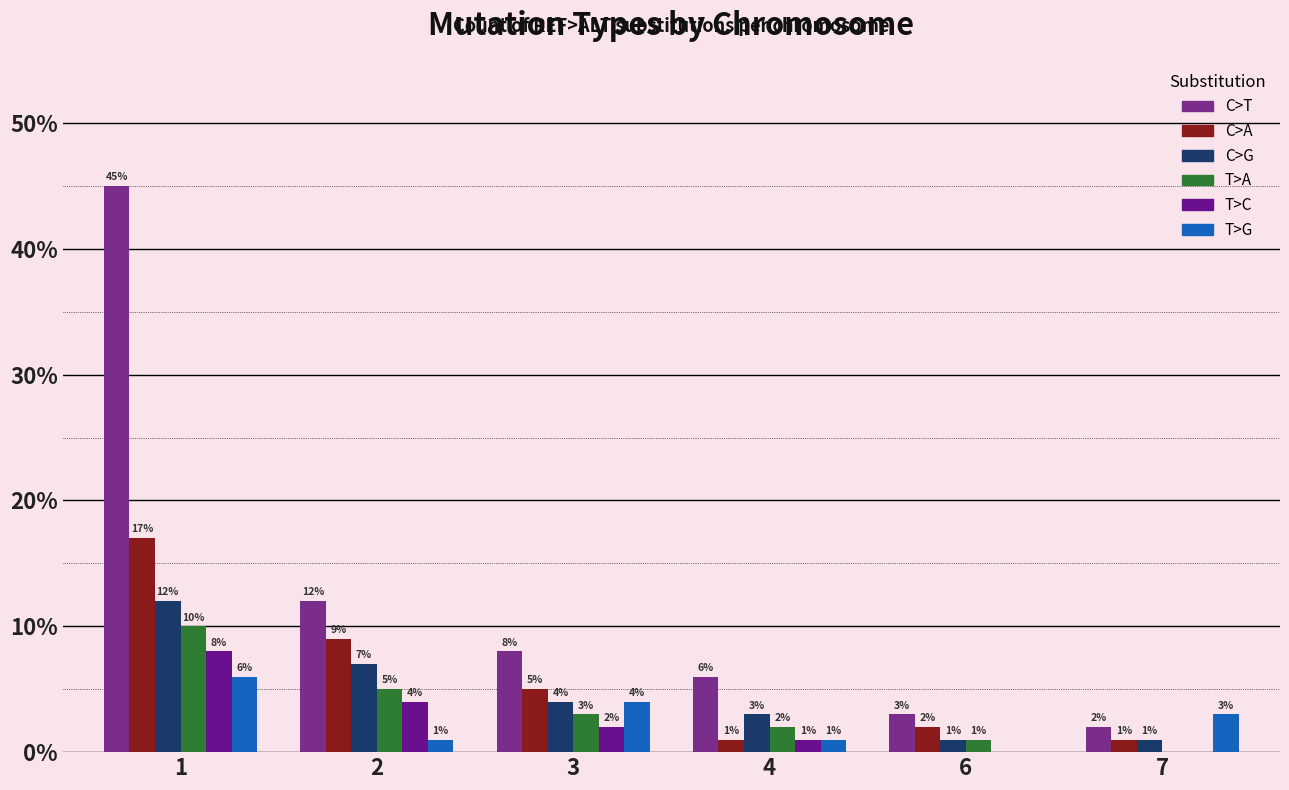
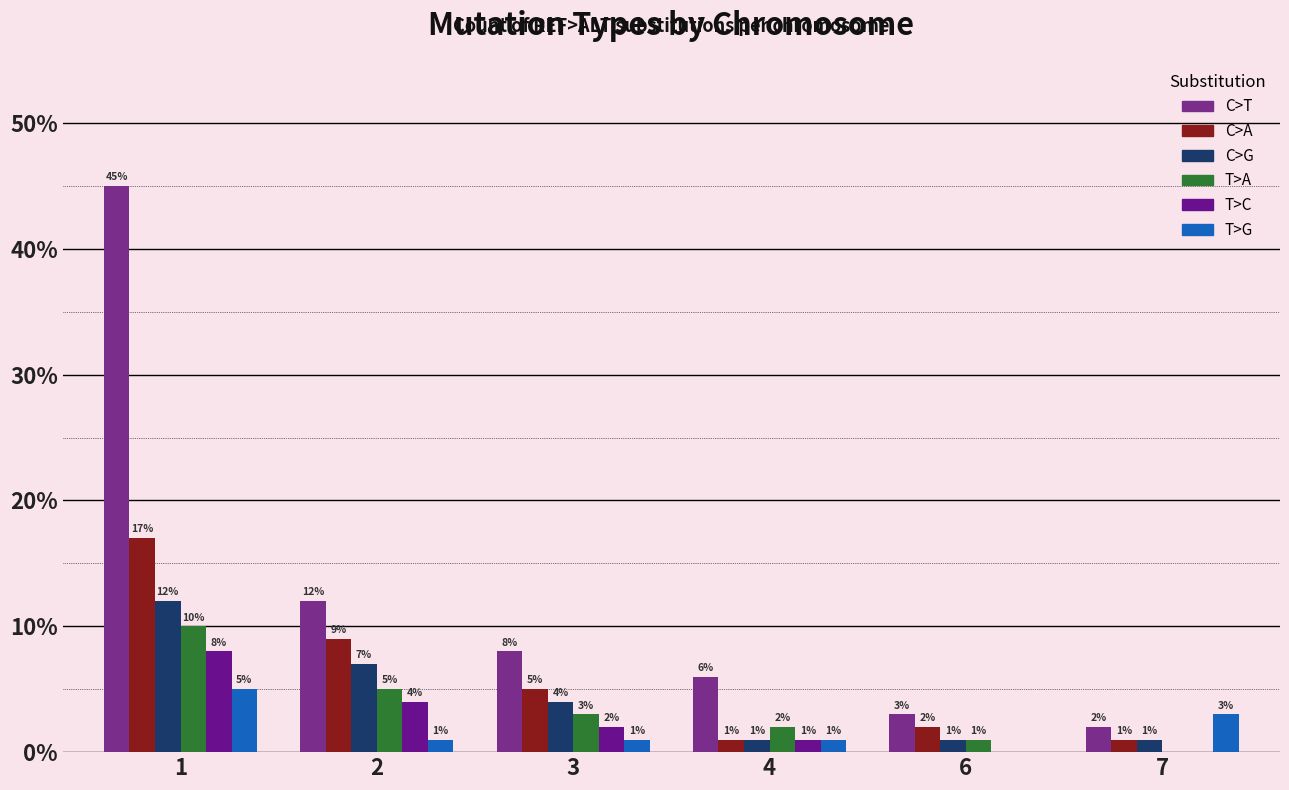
  {
    "C>A": {
      "1": "17%",
      "2": "9%",
      "3": "5%",
      "4": "1%",
      "6": "2%",
      "7": "1%"
    },
    "C>G": {
      "1": "12%",
      "2": "7%",
      "3": "4%",
-     "4": "3%",
+     "4": "1%",
      "6": "1%",
      "7": "1%"
    },
    "T>A": {
      "1": "10%",
      "2": "5%",
      "3": "3%",
      "4": "2%",
      "6": "1%"
    },
    "T>G": {
-     "1": "6%",
+     "1": "5%",
      "2": "1%",
-     "3": "4%",
+     "3": "1%",
      "4": "1%",
      "7": "3%"
    }
  }
